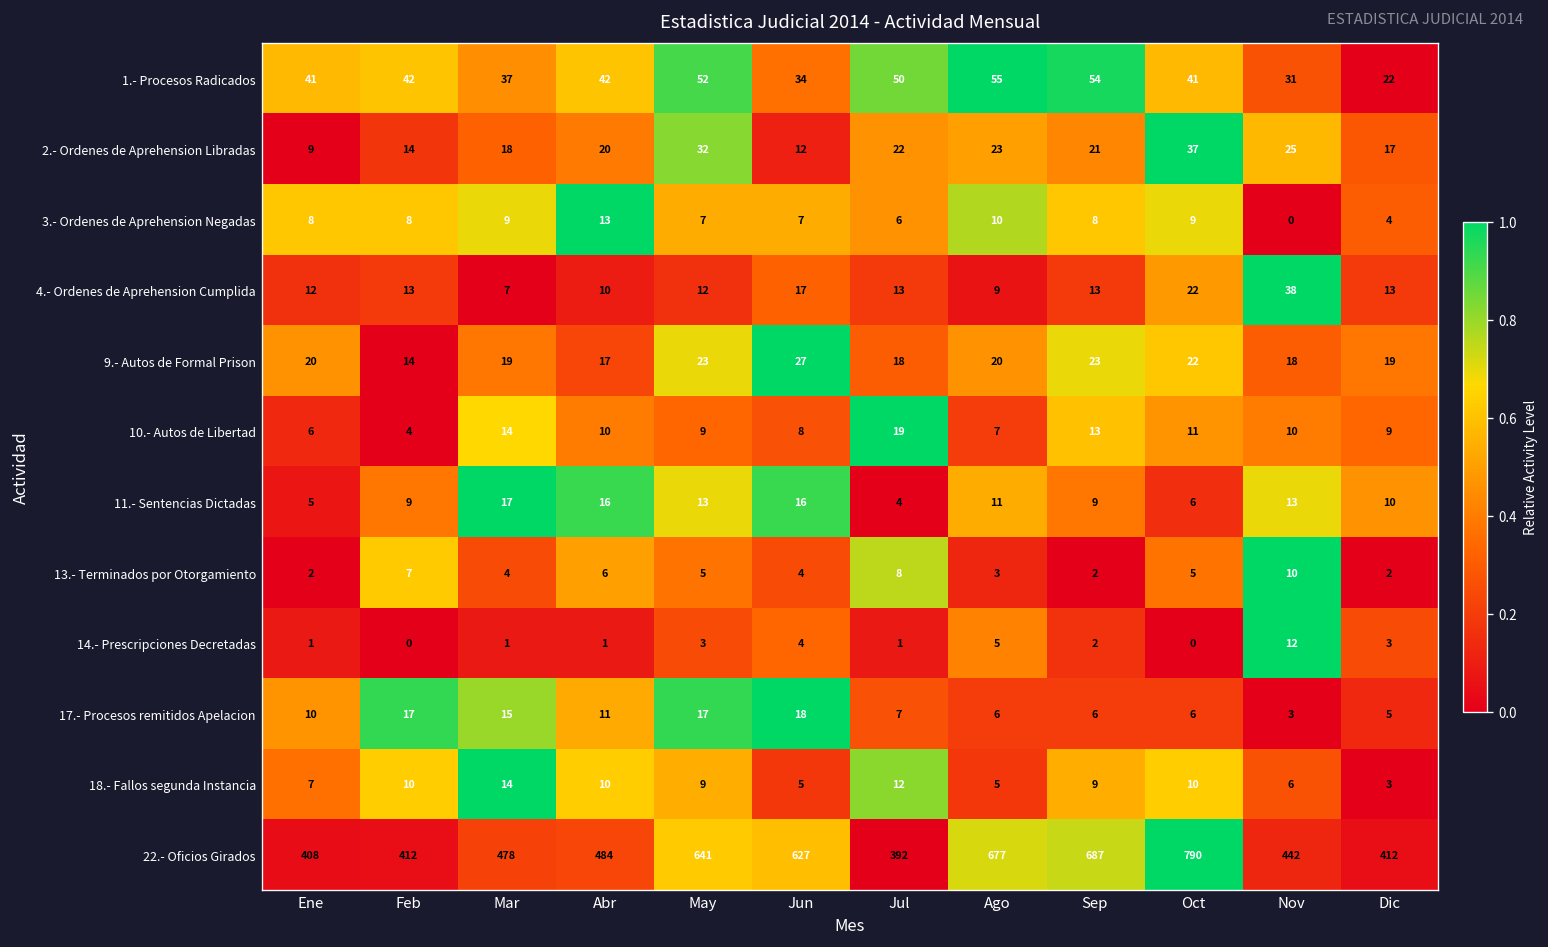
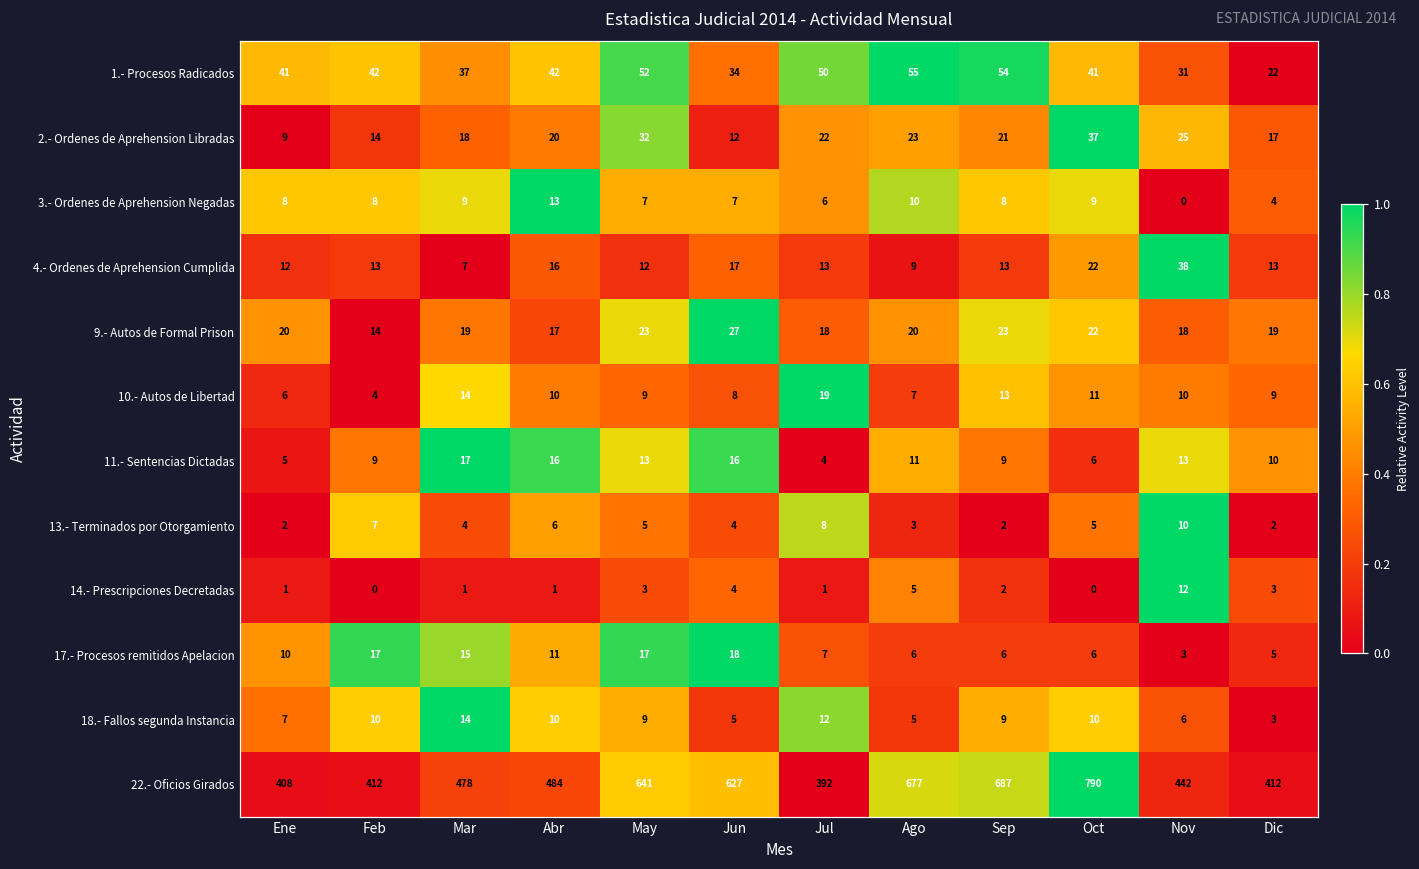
  {
    "1.- Procesos Radicados": {
      "Ene": 41,
      "Feb": 42,
      "Mar": 37,
      "Abr": 42,
      "May": 52,
      "Jun": 34,
      "Jul": 50,
      "Ago": 55,
      "Sep": 54,
      "Oct": 41,
      "Nov": 31,
      "Dic": 22
    },
    "2.- Ordenes de Aprehension Libradas": {
      "Ene": 9,
      "Feb": 14,
      "Mar": 18,
      "Abr": 20,
      "May": 32,
      "Jun": 12,
      "Jul": 22,
      "Ago": 23,
      "Sep": 21,
      "Oct": 37,
      "Nov": 25,
      "Dic": 17
    },
    "3.- Ordenes de Aprehension Negadas": {
      "Ene": 8,
      "Feb": 8,
      "Mar": 9,
      "Abr": 13,
      "May": 7,
      "Jun": 7,
      "Jul": 6,
      "Ago": 10,
      "Sep": 8,
      "Oct": 9,
      "Nov": 0,
      "Dic": 4
    },
    "4.- Ordenes de Aprehension Cumplida": {
      "Ene": 12,
      "Feb": 13,
      "Mar": 7,
-     "Abr": 10,
+     "Abr": 16,
      "May": 12,
      "Jun": 17,
      "Jul": 13,
      "Ago": 9,
      "Sep": 13,
      "Oct": 22,
      "Nov": 38,
      "Dic": 13
    },
    "9.- Autos de Formal Prison": {
      "Ene": 20,
      "Feb": 14,
      "Mar": 19,
      "Abr": 17,
      "May": 23,
      "Jun": 27,
      "Jul": 18,
      "Ago": 20,
      "Sep": 23,
      "Oct": 22,
      "Nov": 18,
      "Dic": 19
    },
    "10.- Autos de Libertad": {
      "Ene": 6,
      "Feb": 4,
      "Mar": 14,
      "Abr": 10,
      "May": 9,
      "Jun": 8,
      "Jul": 19,
      "Ago": 7,
      "Sep": 13,
      "Oct": 11,
      "Nov": 10,
      "Dic": 9
    },
    "11.- Sentencias Dictadas": {
      "Ene": 5,
      "Feb": 9,
      "Mar": 17,
      "Abr": 16,
      "May": 13,
      "Jun": 16,
      "Jul": 4,
      "Ago": 11,
      "Sep": 9,
      "Oct": 6,
      "Nov": 13,
      "Dic": 10
    },
    "13.- Terminados por Otorgamiento": {
      "Ene": 2,
      "Feb": 7,
      "Mar": 4,
      "Abr": 6,
      "May": 5,
      "Jun": 4,
      "Jul": 8,
      "Ago": 3,
      "Sep": 2,
      "Oct": 5,
      "Nov": 10,
      "Dic": 2
    },
    "14.- Prescripciones Decretadas": {
      "Ene": 1,
      "Feb": 0,
      "Mar": 1,
      "Abr": 1,
      "May": 3,
      "Jun": 4,
      "Jul": 1,
      "Ago": 5,
      "Sep": 2,
      "Oct": 0,
      "Nov": 12,
      "Dic": 3
    },
    "17.- Procesos remitidos Apelacion": {
      "Ene": 10,
      "Feb": 17,
      "Mar": 15,
      "Abr": 11,
      "May": 17,
      "Jun": 18,
      "Jul": 7,
      "Ago": 6,
      "Sep": 6,
      "Oct": 6,
      "Nov": 3,
      "Dic": 5
    },
    "18.- Fallos segunda Instancia": {
      "Ene": 7,
      "Feb": 10,
      "Mar": 14,
      "Abr": 10,
      "May": 9,
      "Jun": 5,
      "Jul": 12,
      "Ago": 5,
      "Sep": 9,
      "Oct": 10,
      "Nov": 6,
      "Dic": 3
    },
    "22.- Oficios Girados": {
      "Ene": 408,
      "Feb": 412,
      "Mar": 478,
      "Abr": 484,
      "May": 641,
      "Jun": 627,
      "Jul": 392,
      "Ago": 677,
      "Sep": 687,
      "Oct": 790,
      "Nov": 442,
      "Dic": 412
    }
  }
